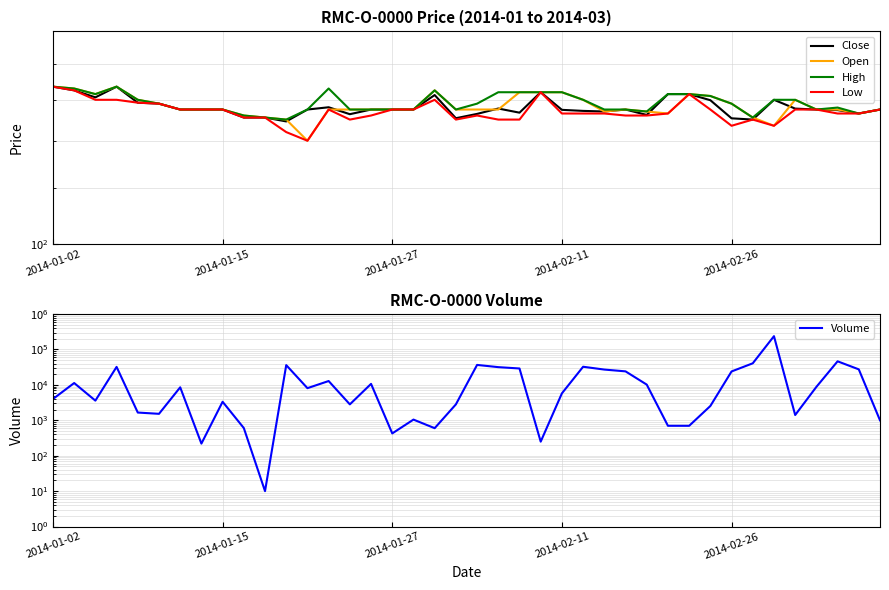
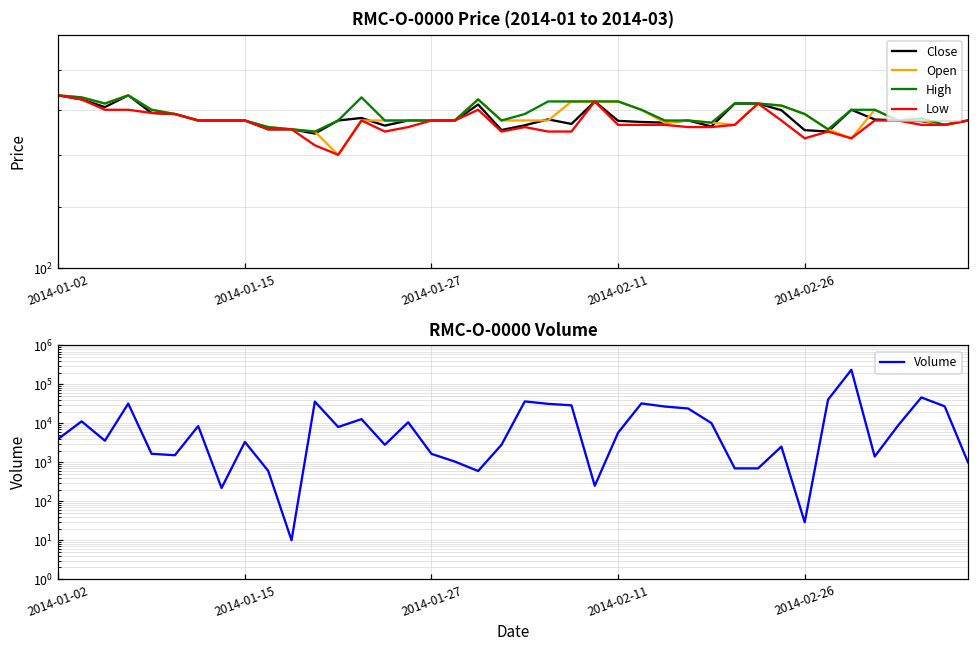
  {
    "RMC-O-0000 Volume": {
      "2014-01-02": 4000,
      "2014-01-15": 3000,
-     "2014-01-27": 400,
+     "2014-01-27": 2000,
      "2014-02-11": 6000,
-     "2014-02-26": 20000
+     "2014-02-26": 30
    }
  }
